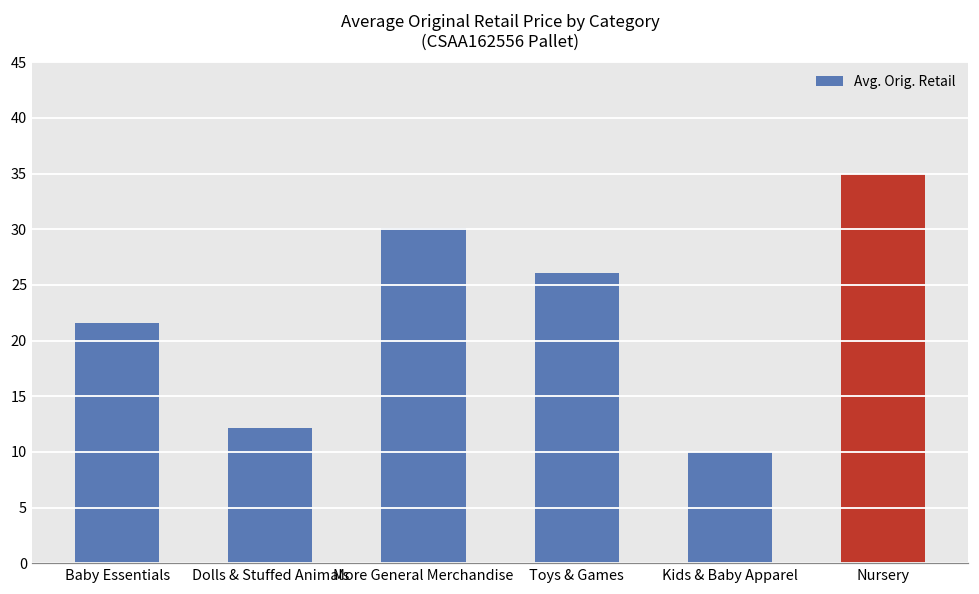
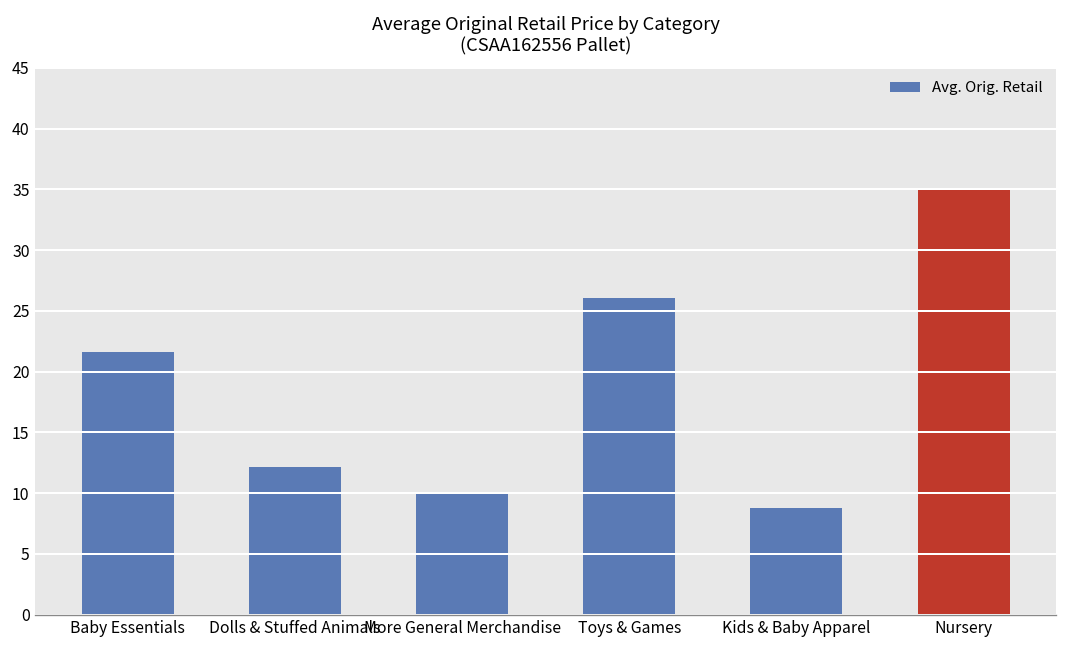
  {
    "Baby Essentials": 21.6,
    "Dolls & Stuffed Animals": 12.2,
-   "More General Merchandise": 30.1,
+   "More General Merchandise": 10.0,
    "Toys & Games": 26.1,
-   "Kids & Baby Apparel": 10.0,
+   "Kids & Baby Apparel": 8.7,
    "Nursery": 35.0
  }
